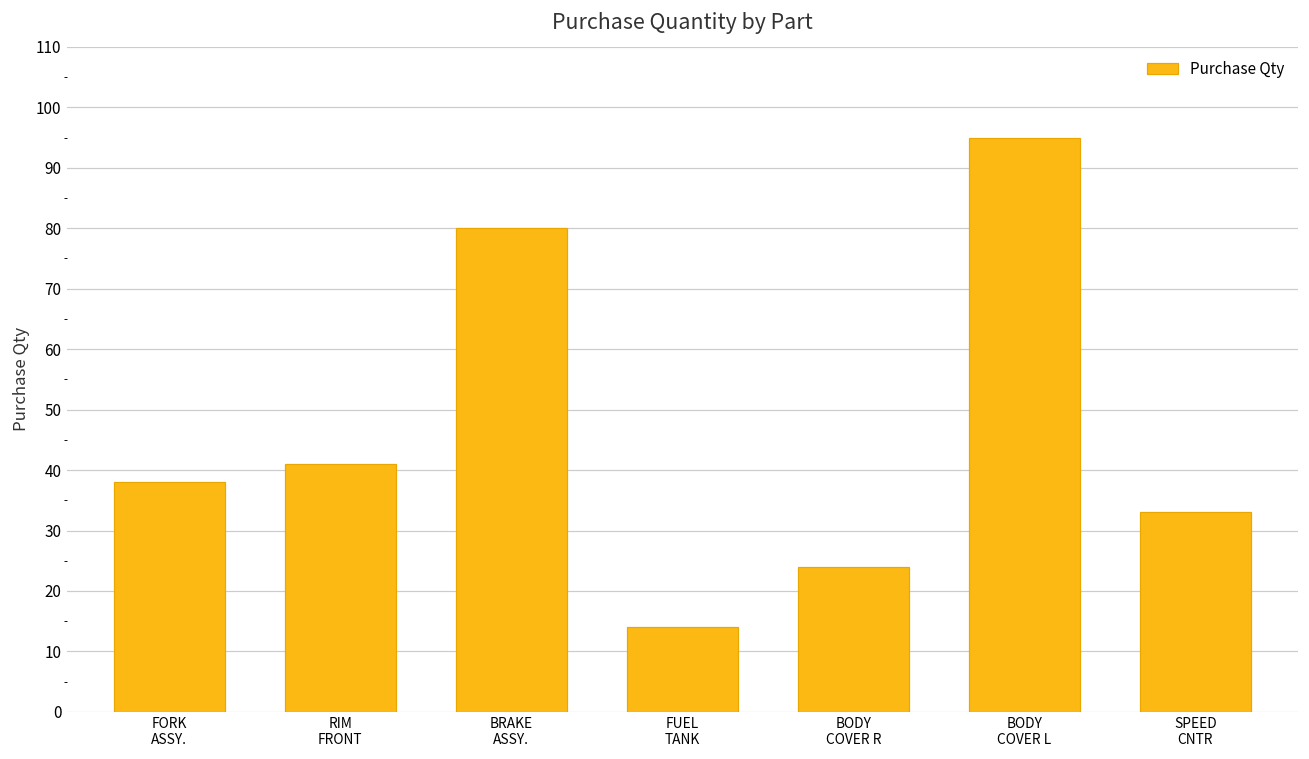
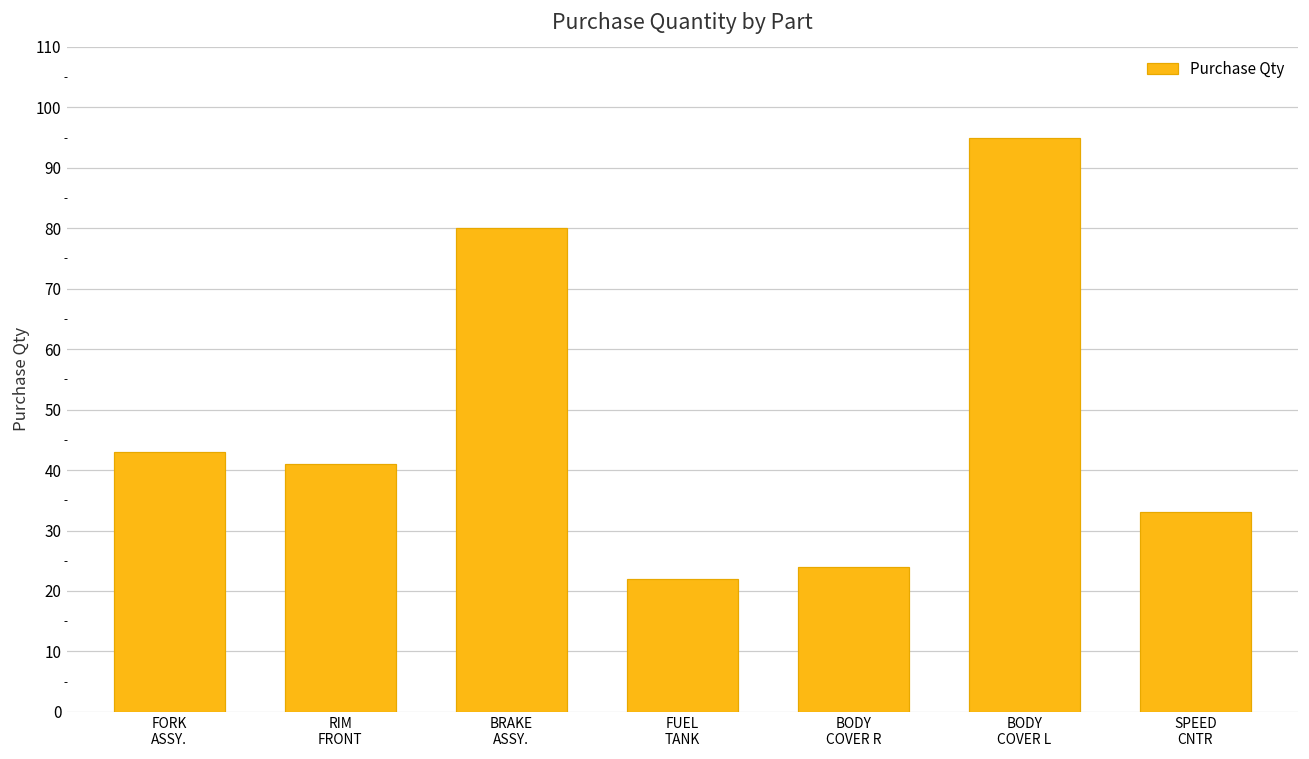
  {
-   "FORK ASSY.": 38,
+   "FORK ASSY.": 43,
    "RIM FRONT": 41,
    "BRAKE ASSY.": 80,
-   "FUEL TANK": 14,
+   "FUEL TANK": 22,
    "BODY COVER R": 24,
    "BODY COVER L": 95,
    "SPEED CNTR": 33
  }
